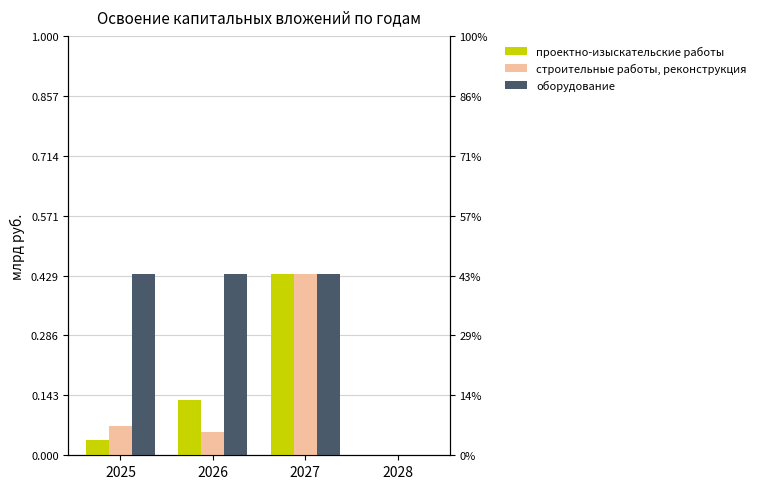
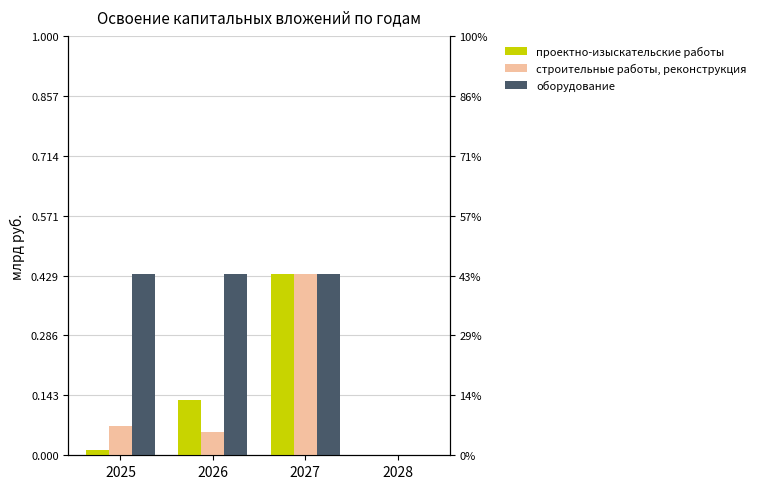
  {
    "проектно-изыскательские работы": {
-     "2025": 0.04,
+     "2025": 0.01,
      "2026": 0.13,
      "2027": 0.43,
      "2028": 0.00
    },
    "строительные работы, реконструкция": {
      "2025": 0.07,
      "2026": 0.06,
      "2027": 0.43,
      "2028": 0.00
    },
    "оборудование": {
      "2025": 0.43,
      "2026": 0.43,
      "2027": 0.43,
      "2028": 0.00
    }
  }
